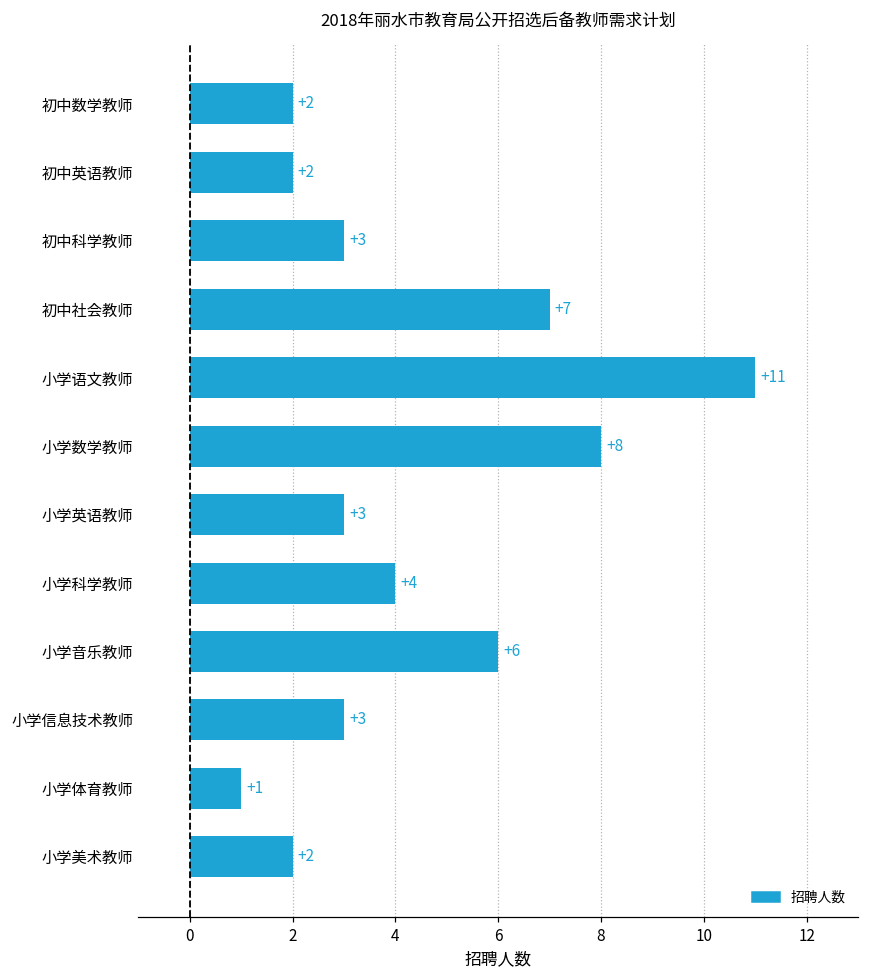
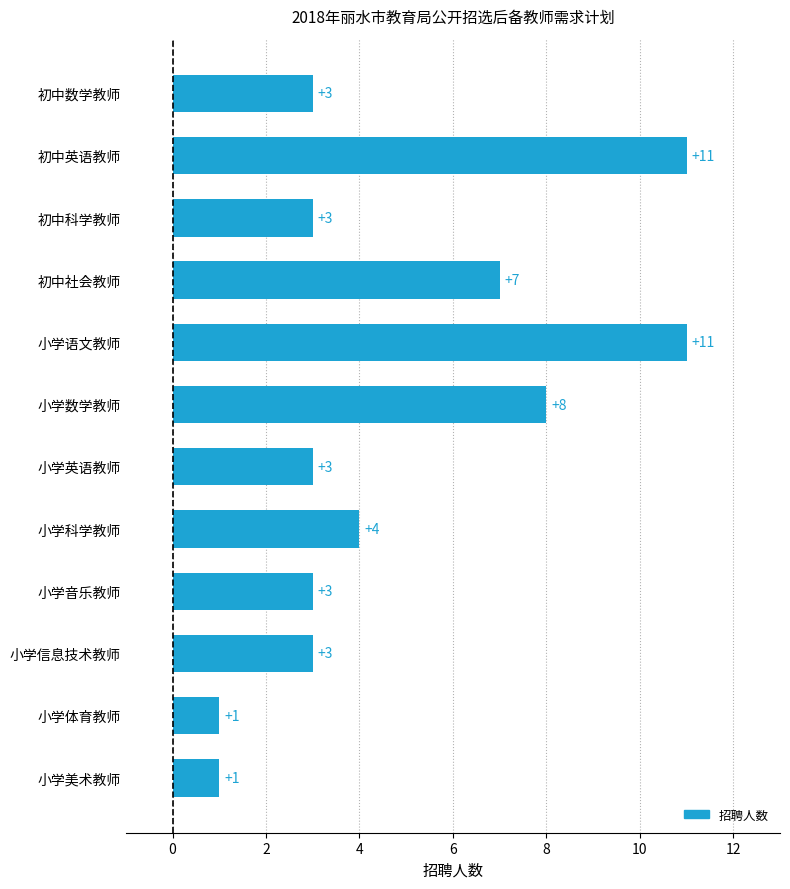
  {
-   "初中数学教师": "+2",
-   "初中英语教师": "+2",
+   "初中数学教师": "+3",
+   "初中英语教师": "+11",
    "初中科学教师": "+3",
    "初中社会教师": "+7",
    "小学语文教师": "+11",
    "小学数学教师": "+8",
    "小学英语教师": "+3",
    "小学科学教师": "+4",
-   "小学音乐教师": "+6",
+   "小学音乐教师": "+3",
    "小学信息技术教师": "+3",
    "小学体育教师": "+1",
-   "小学美术教师": "+2"
+   "小学美术教师": "+1"
  }
